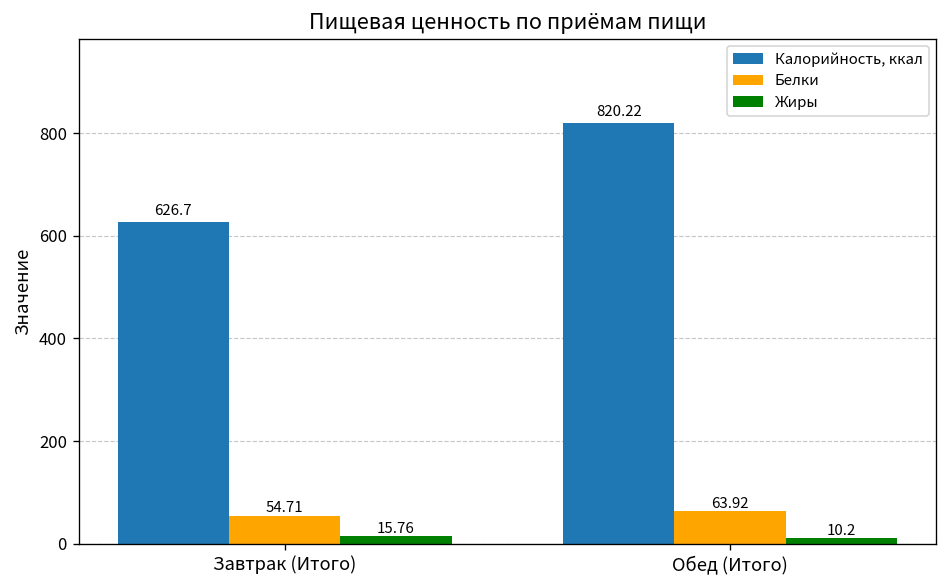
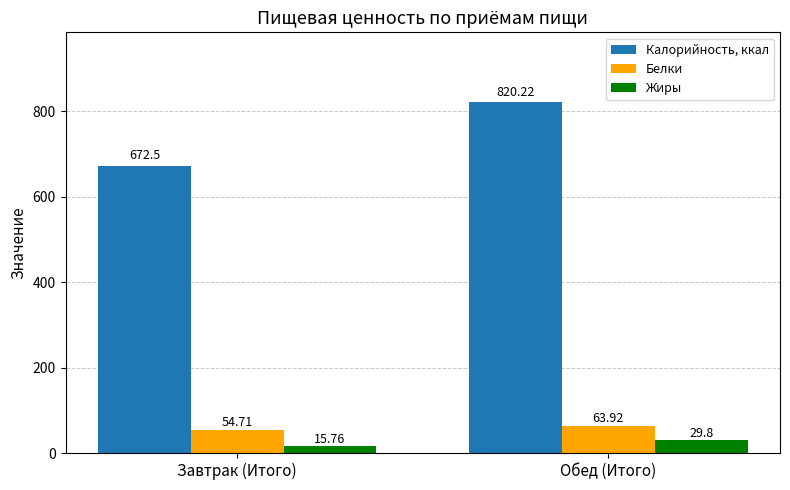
  {
    "Калорийность, ккал": {
-     "Завтрак (Итого)": 626.7,
+     "Завтрак (Итого)": 672.5,
      "Обед (Итого)": 820.22
    },
    "Белки": {
      "Завтрак (Итого)": 54.71,
      "Обед (Итого)": 63.92
    },
    "Жиры": {
      "Завтрак (Итого)": 15.76,
-     "Обед (Итого)": 10.2
+     "Обед (Итого)": 29.8
    }
  }
